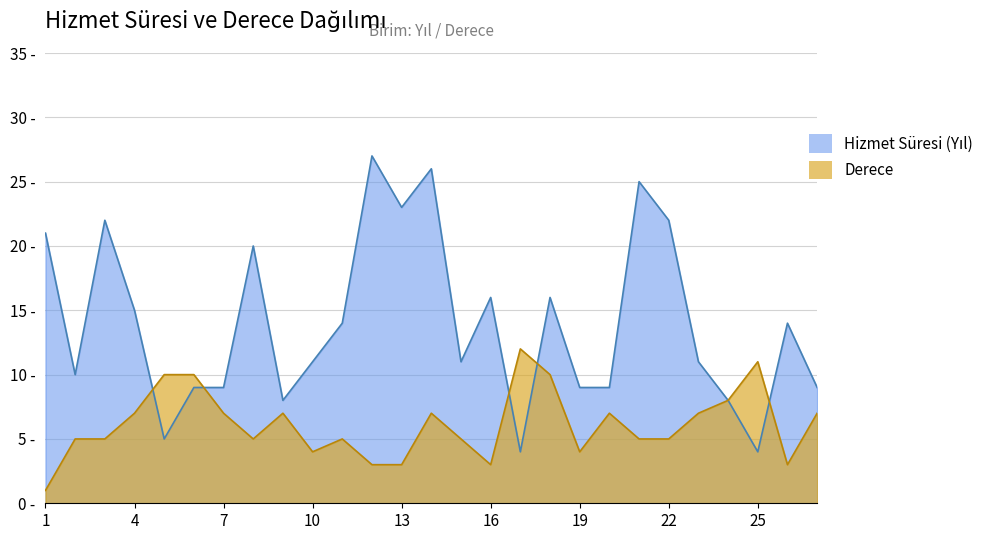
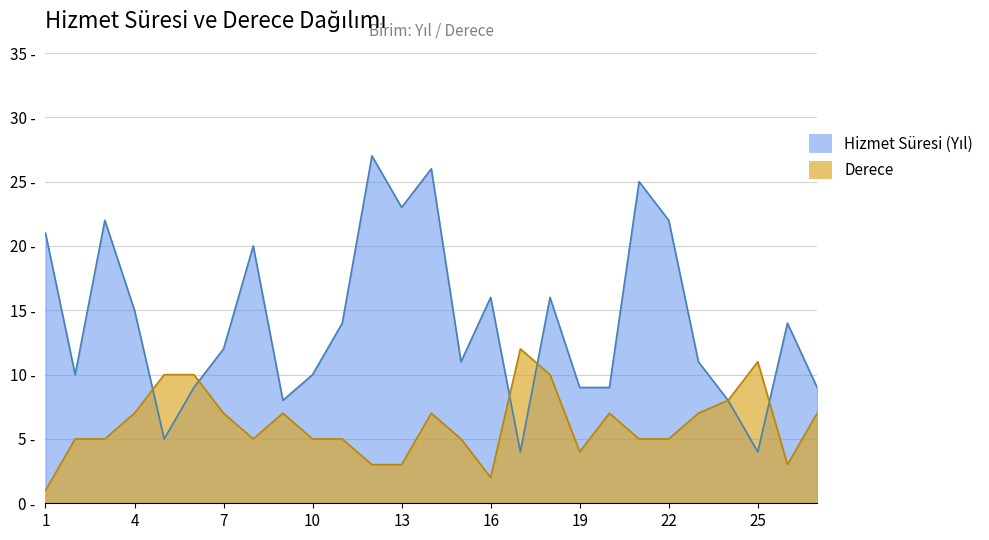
  {
    "Hizmet Süresi (Yıl)": {
      "1": "21 -",
      "4": "15 -",
-     "7": "9 -",
-     "10": "11 -",
+     "7": "12 -",
+     "10": "10 -",
      "13": "23 -",
      "16": "16 -",
      "19": "9 -",
      "22": "22 -",
      "25": "4 -"
    },
    "Derece": {
      "1": "1 -",
      "4": "7 -",
      "7": "7 -",
-     "10": "4 -",
+     "10": "5 -",
      "13": "3 -",
-     "16": "3 -",
+     "16": "2 -",
      "19": "4 -",
      "22": "5 -",
      "25": "11 -"
    }
  }
